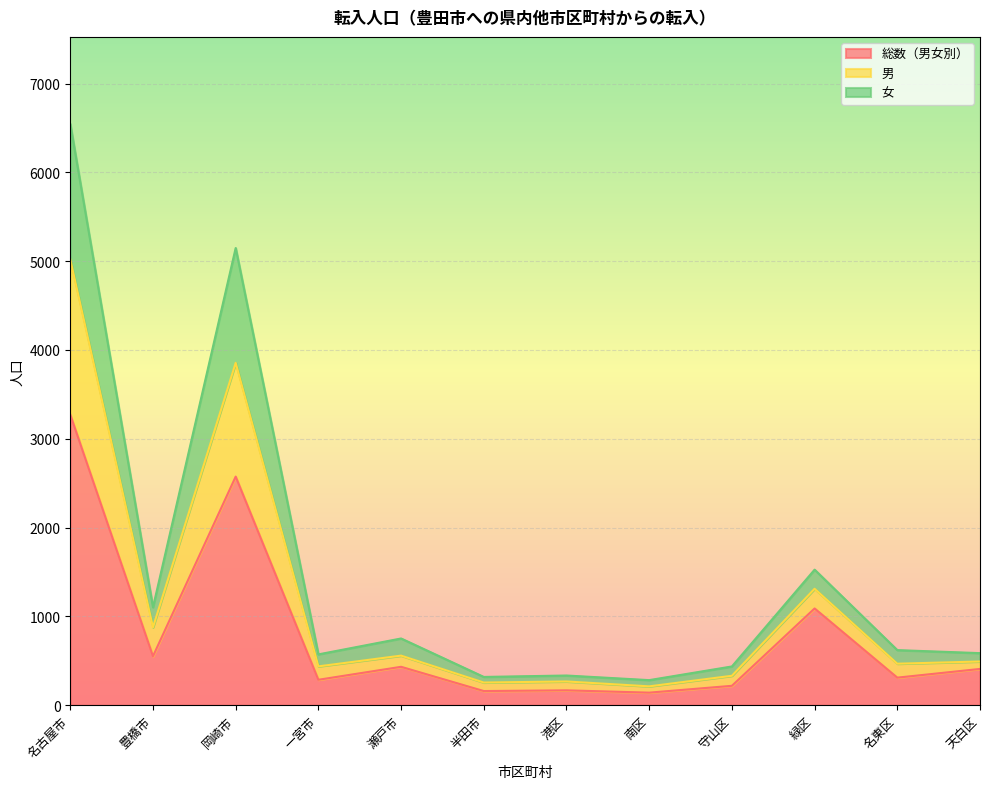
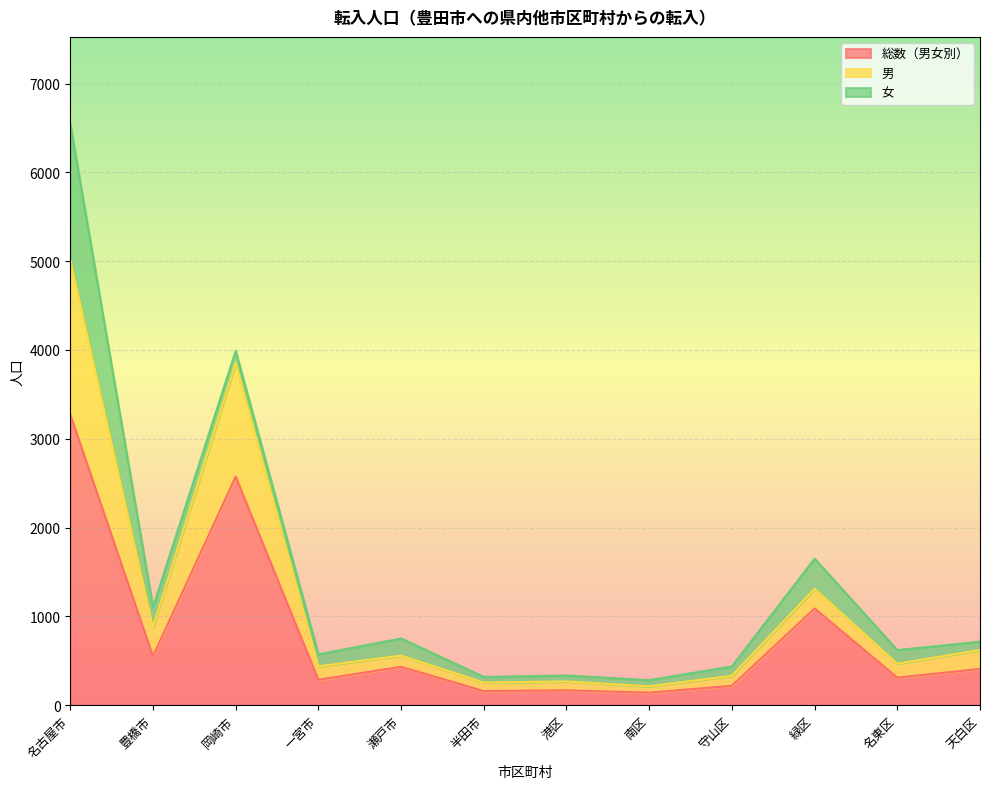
  {
    "総数（男女別）": {
      "名古屋市": 3300,
      "豊橋市": 600,
      "岡崎市": 2600,
      "一宮市": 300,
      "瀬戸市": 400,
      "半田市": 200,
      "港区": 200,
      "南区": 100,
      "守山区": 200,
      "緑区": 1100,
      "名東区": 300,
      "天白区": 400
    },
    "男": {
      "名古屋市": 1700,
      "豊橋市": 300,
      "岡崎市": 1300,
      "一宮市": 200,
      "瀬戸市": 100,
      "半田市": 100,
      "港区": 100,
      "南区": 100,
      "守山区": 100,
      "緑区": 200,
      "名東区": 200,
-     "天白区": 100
+     "天白区": 200
    },
    "女": {
      "名古屋市": 1500,
      "豊橋市": 200,
-     "岡崎市": 1300,
+     "岡崎市": 100,
      "一宮市": 100,
      "瀬戸市": 200,
      "半田市": 100,
      "港区": 100,
      "南区": 100,
      "守山区": 100,
-     "緑区": 200,
+     "緑区": 300,
      "名東区": 200,
      "天白区": 100
    }
  }
